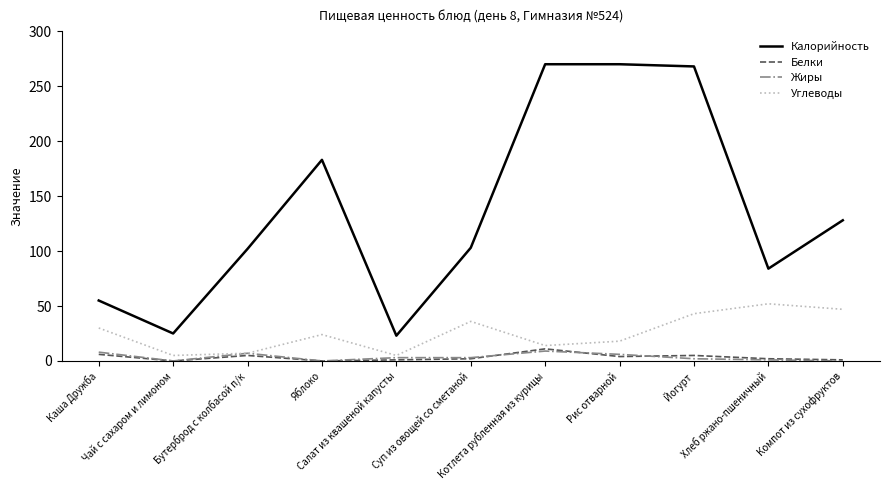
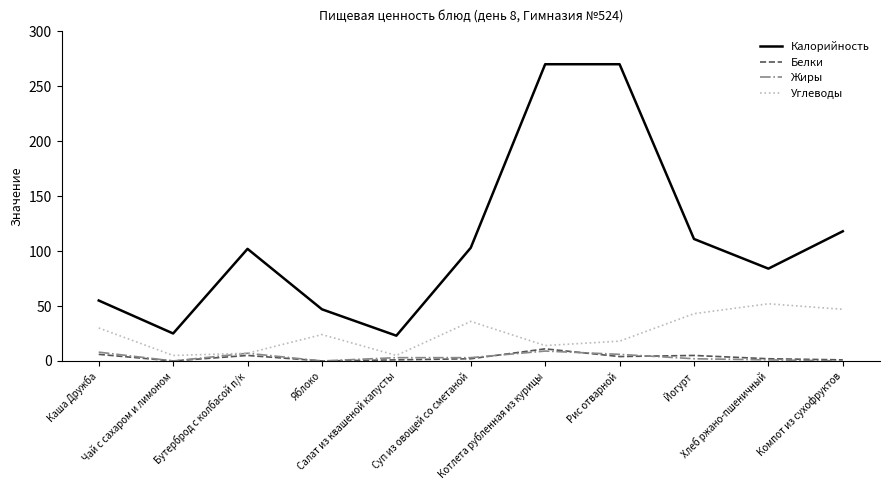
  {
    "Калорийность": {
      "Каша Дружба": 55,
      "Чай с сахаром и лимоном": 25,
      "Бутерброд с колбасой п/к": 102,
-     "Яблоко": 183,
+     "Яблоко": 47,
      "Салат из квашеной капусты": 23,
      "Суп из овощей со сметаной": 103,
      "Котлета рубленная из курицы": 270,
      "Рис отварной": 270,
-     "Йогурт": 268,
+     "Йогурт": 111,
      "Хлеб ржано-пшеничный": 84,
-     "Компот из сухофруктов": 128
+     "Компот из сухофруктов": 118
    },
    "Белки": {
      "Йогурт": 5
    },
    "Жиры": {
      "Йогурт": 2
    },
    "Углеводы": {
      "Каша Дружба": 30,
      "Чай с сахаром и лимоном": 5,
      "Яблоко": 24,
      "Суп из овощей со сметаной": 36,
      "Котлета рубленная из курицы": 14,
      "Рис отварной": 18,
      "Йогурт": 43,
      "Хлеб ржано-пшеничный": 52,
      "Компот из сухофруктов": 47
    }
  }
